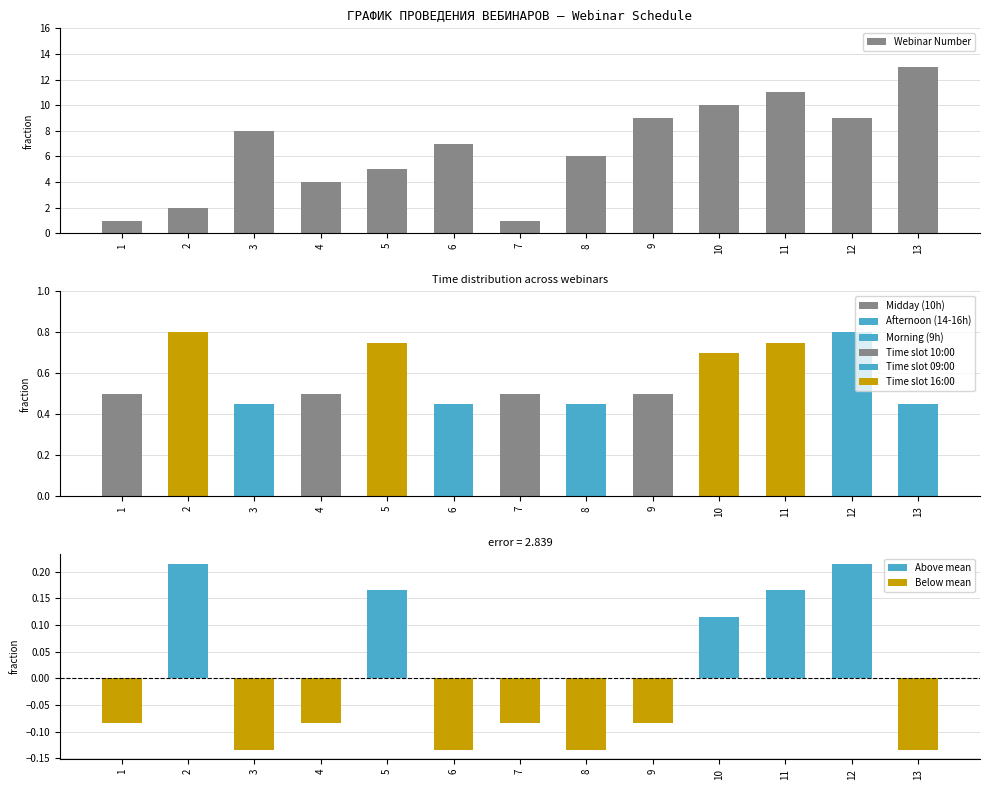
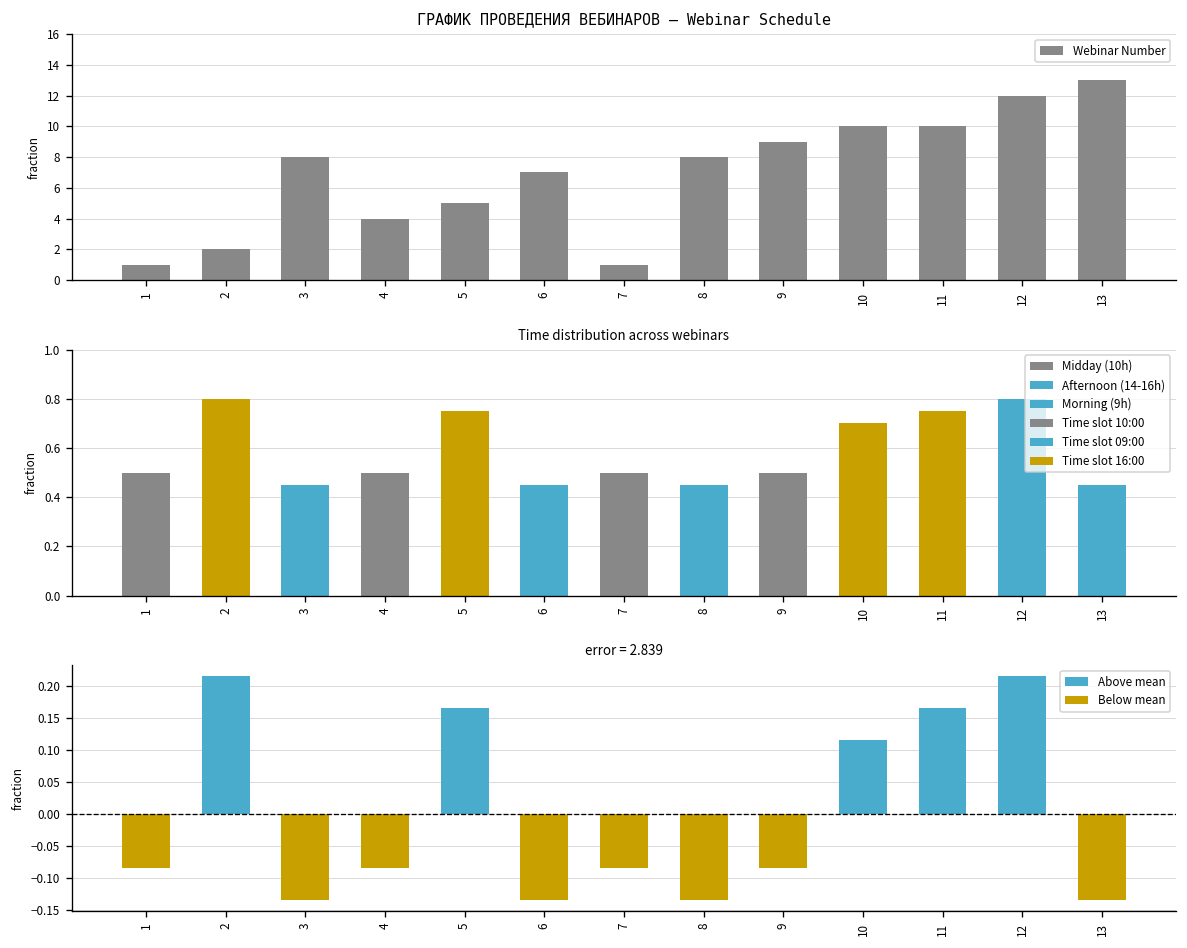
  {
    "ГРАФИК ПРОВЕДЕНИЯ ВЕБИНАРОВ — Webinar Schedule": {
      "1": 1,
      "2": 2,
      "3": 8,
      "4": 4,
      "5": 5,
      "6": 7,
      "7": 1,
-     "8": 6,
+     "8": 8,
      "9": 9,
      "10": 10,
-     "11": 11,
-     "12": 9,
+     "11": 10,
+     "12": 12,
      "13": 13
    },
    "Time distribution across webinars": {
      "1": 0.50,
      "2": 0.80,
      "3": 0.45,
      "4": 0.50,
      "5": 0.75,
      "6": 0.45,
      "7": 0.50,
      "8": 0.45,
      "9": 0.50,
      "10": 0.70,
      "11": 0.75,
      "12": 0.80,
      "13": 0.45
    },
    "error = 2.839": {
      "1": -0.08,
      "2": 0.22,
      "3": -0.13,
      "4": -0.08,
      "5": 0.17,
      "6": -0.13,
      "7": -0.08,
      "8": -0.13,
      "9": -0.08,
      "10": 0.12,
      "11": 0.17,
      "12": 0.22,
      "13": -0.13
    }
  }
